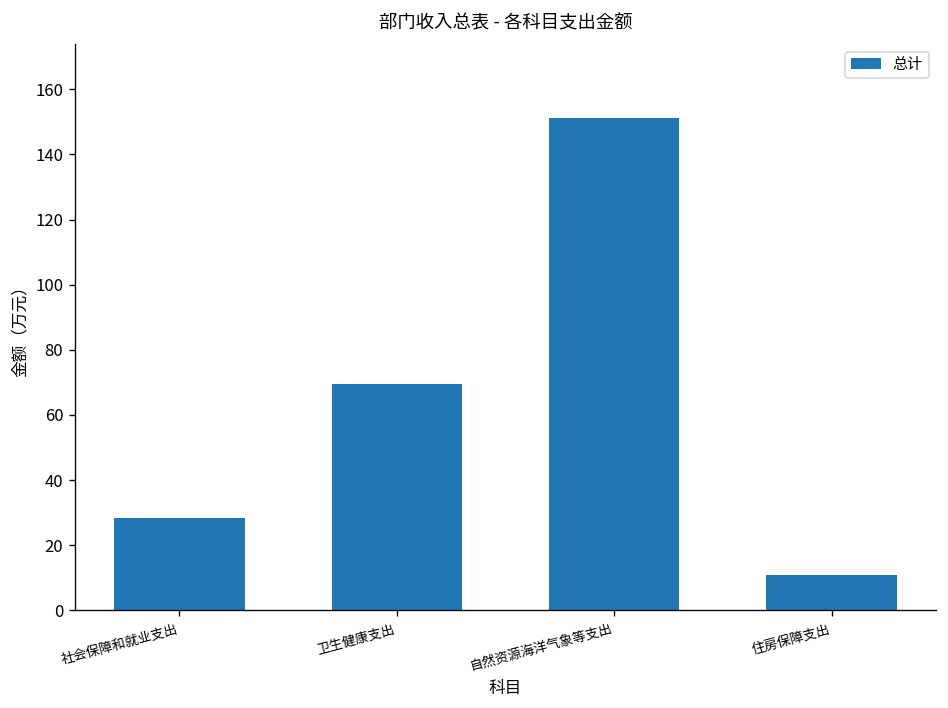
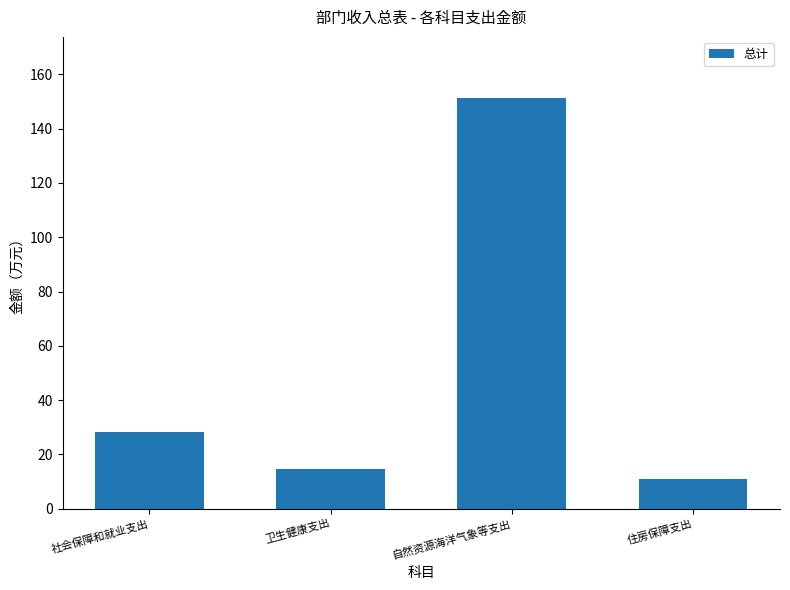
  {
    "社会保障和就业支出": 28,
-   "卫生健康支出": 70,
+   "卫生健康支出": 15,
    "自然资源海洋气象等支出": 151,
    "住房保障支出": 11
  }
